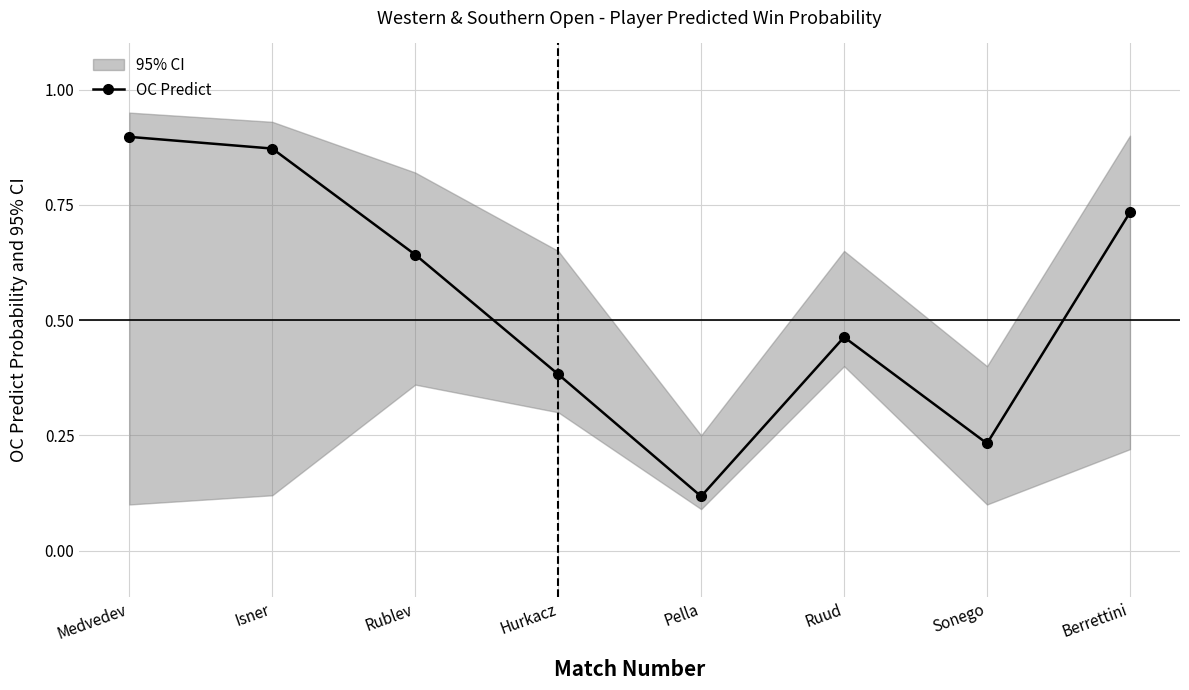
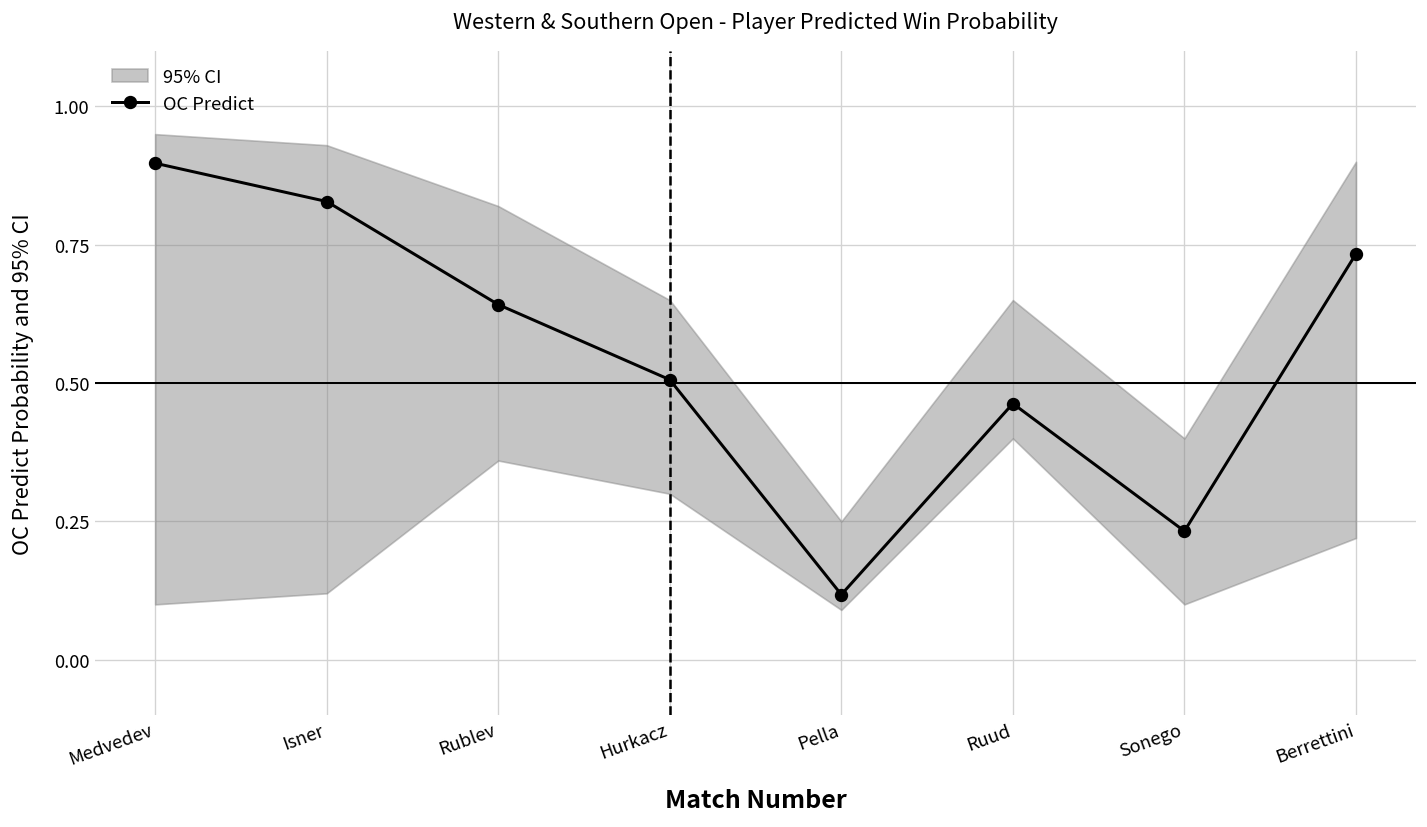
  {
    "OC Predict": {
      "Medvedev": 0.90,
-     "Isner": 0.87,
+     "Isner": 0.83,
      "Rublev": 0.64,
-     "Hurkacz": 0.38,
+     "Hurkacz": 0.51,
      "Pella": 0.12,
      "Ruud": 0.46,
      "Sonego": 0.23,
      "Berrettini": 0.73
    }
  }
